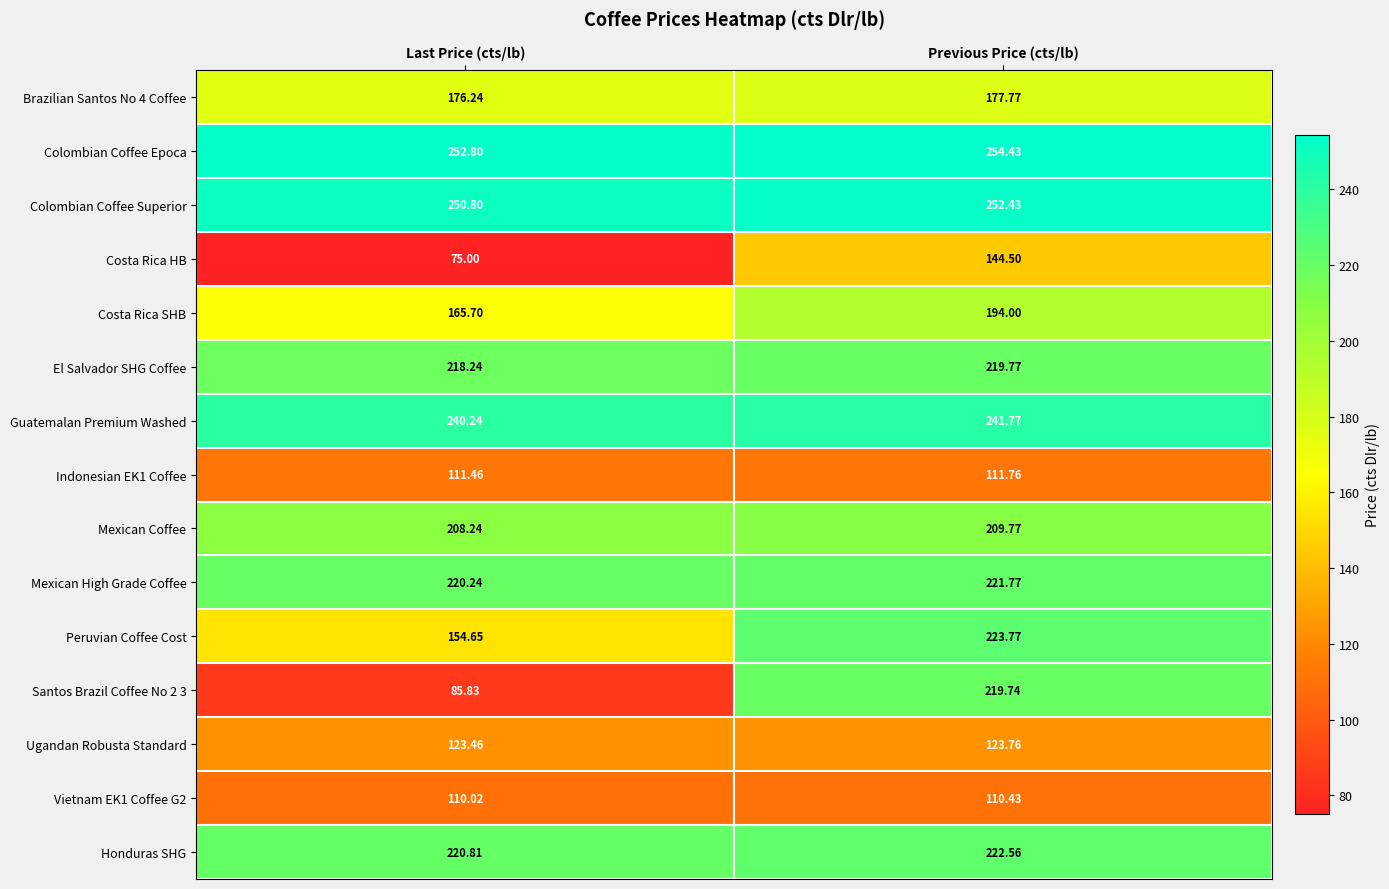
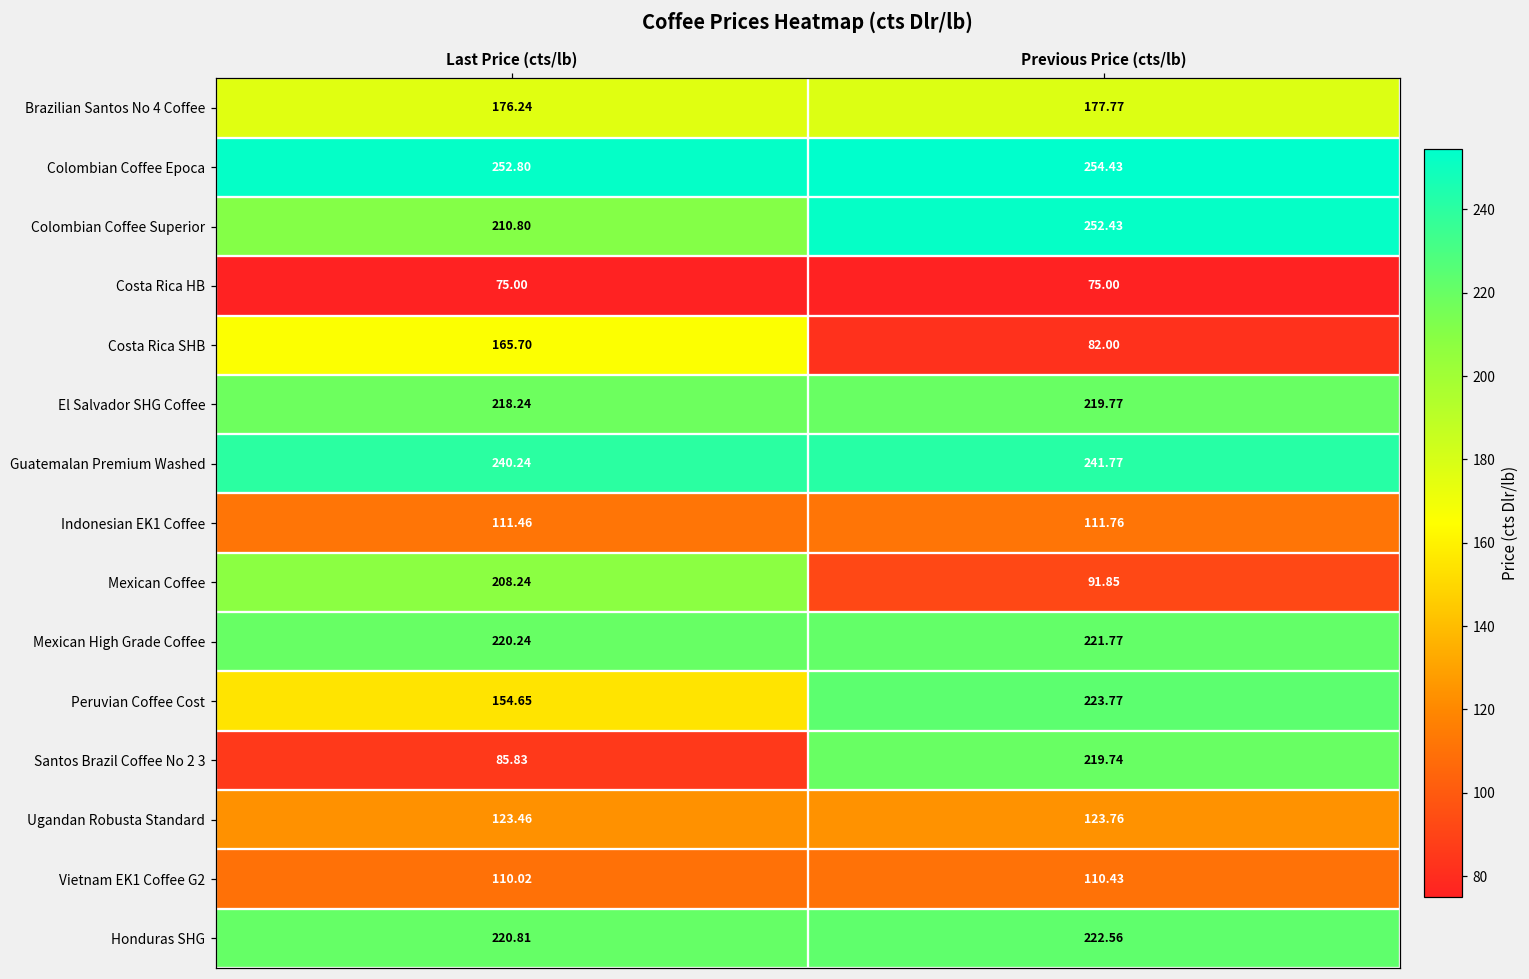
  {
    "Brazilian Santos No 4 Coffee": {
      "Last Price (cts/lb)": 176.24,
      "Previous Price (cts/lb)": 177.77
    },
    "Colombian Coffee Epoca": {
      "Last Price (cts/lb)": 252.80,
      "Previous Price (cts/lb)": 254.43
    },
    "Colombian Coffee Superior": {
-     "Last Price (cts/lb)": 250.80,
+     "Last Price (cts/lb)": 210.80,
      "Previous Price (cts/lb)": 252.43
    },
    "Costa Rica HB": {
      "Last Price (cts/lb)": 75.00,
-     "Previous Price (cts/lb)": 144.50
+     "Previous Price (cts/lb)": 75.00
    },
    "Costa Rica SHB": {
      "Last Price (cts/lb)": 165.70,
-     "Previous Price (cts/lb)": 194.00
+     "Previous Price (cts/lb)": 82.00
    },
    "El Salvador SHG Coffee": {
      "Last Price (cts/lb)": 218.24,
      "Previous Price (cts/lb)": 219.77
    },
    "Guatemalan Premium Washed": {
      "Last Price (cts/lb)": 240.24,
      "Previous Price (cts/lb)": 241.77
    },
    "Indonesian EK1 Coffee": {
      "Last Price (cts/lb)": 111.46,
      "Previous Price (cts/lb)": 111.76
    },
    "Mexican Coffee": {
      "Last Price (cts/lb)": 208.24,
-     "Previous Price (cts/lb)": 209.77
+     "Previous Price (cts/lb)": 91.85
    },
    "Mexican High Grade Coffee": {
      "Last Price (cts/lb)": 220.24,
      "Previous Price (cts/lb)": 221.77
    },
    "Peruvian Coffee Cost": {
      "Last Price (cts/lb)": 154.65,
      "Previous Price (cts/lb)": 223.77
    },
    "Santos Brazil Coffee No 2 3": {
      "Last Price (cts/lb)": 85.83,
      "Previous Price (cts/lb)": 219.74
    },
    "Ugandan Robusta Standard": {
      "Last Price (cts/lb)": 123.46,
      "Previous Price (cts/lb)": 123.76
    },
    "Vietnam EK1 Coffee G2": {
      "Last Price (cts/lb)": 110.02,
      "Previous Price (cts/lb)": 110.43
    },
    "Honduras SHG": {
      "Last Price (cts/lb)": 220.81,
      "Previous Price (cts/lb)": 222.56
    }
  }
